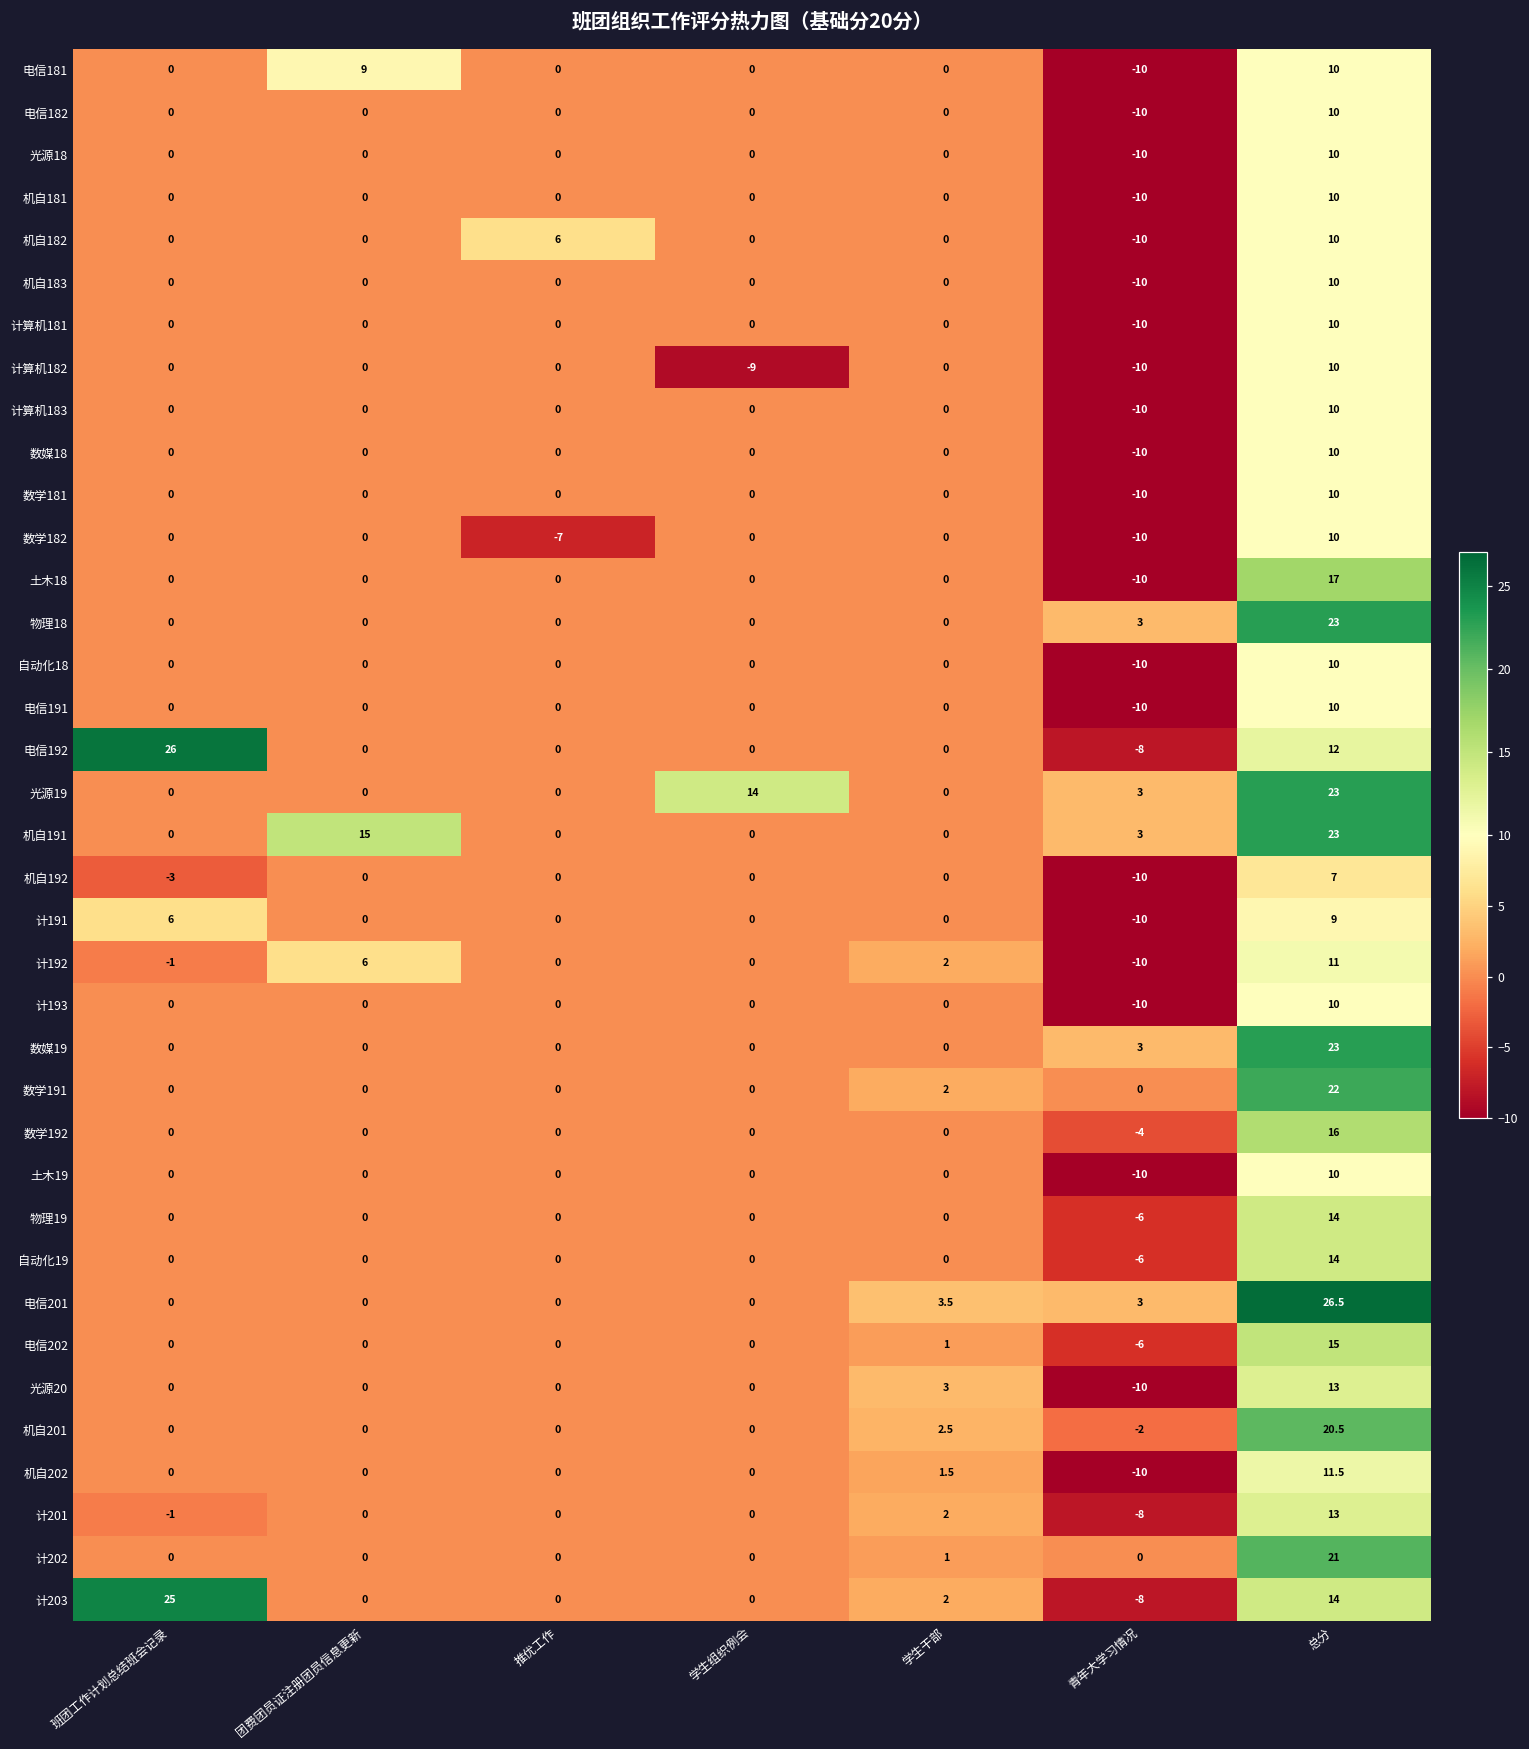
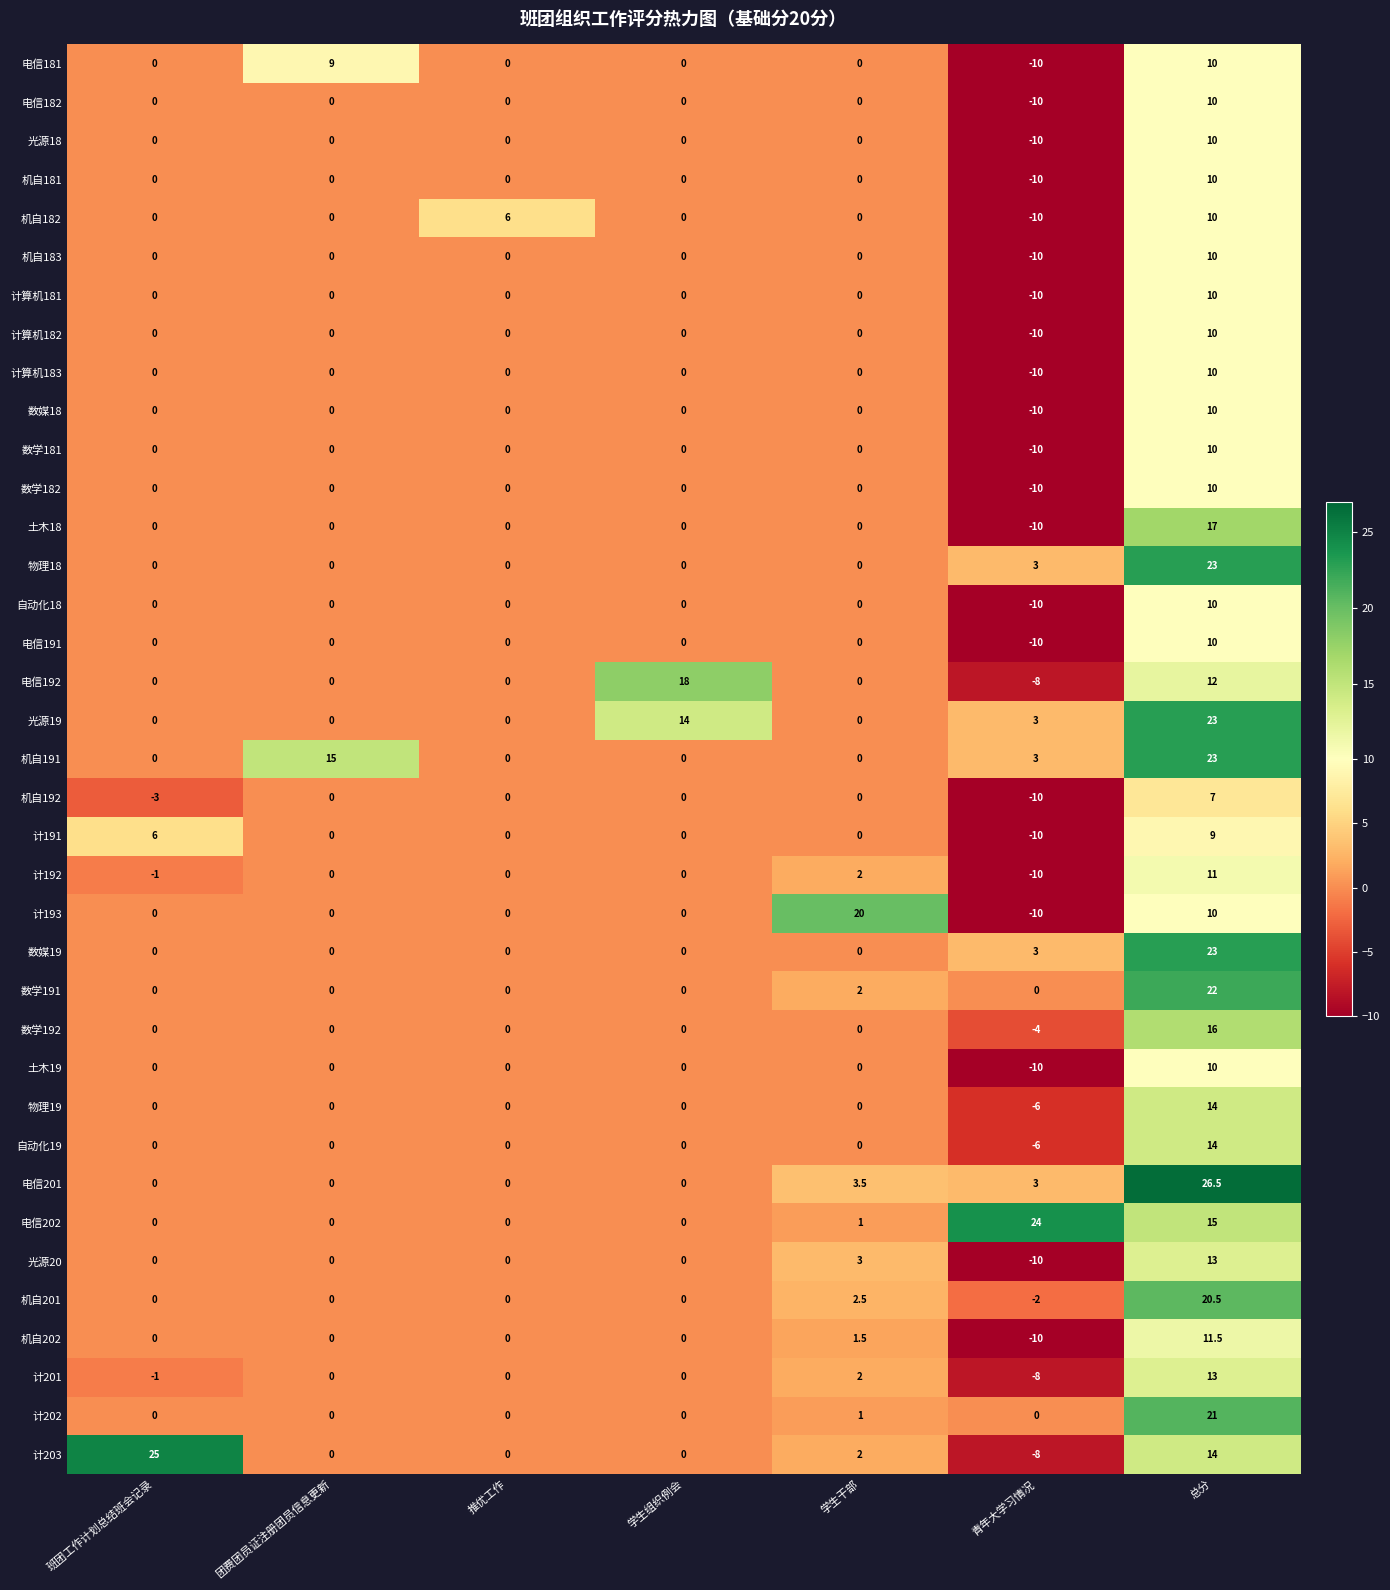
  {
    "计算机182": {
      "班团工作计划总结班会记录": 0,
      "团费团员证注册团员信息更新": 0,
      "推优工作": 0,
-     "学生组织例会": -9,
+     "学生组织例会": 0,
      "学生干部": 0,
      "青年大学习情况": -10,
      "总分": 10
    },
    "数学182": {
      "班团工作计划总结班会记录": 0,
      "团费团员证注册团员信息更新": 0,
-     "推优工作": -7,
+     "推优工作": 0,
      "学生组织例会": 0,
      "学生干部": 0,
      "青年大学习情况": -10,
      "总分": 10
    },
    "电信192": {
-     "班团工作计划总结班会记录": 26,
+     "班团工作计划总结班会记录": 0,
      "团费团员证注册团员信息更新": 0,
      "推优工作": 0,
-     "学生组织例会": 0,
+     "学生组织例会": 18,
      "学生干部": 0,
      "青年大学习情况": -8,
      "总分": 12
    },
    "计192": {
      "班团工作计划总结班会记录": -1,
-     "团费团员证注册团员信息更新": 6,
+     "团费团员证注册团员信息更新": 0,
      "推优工作": 0,
      "学生组织例会": 0,
      "学生干部": 2,
      "青年大学习情况": -10,
      "总分": 11
    },
    "计193": {
      "班团工作计划总结班会记录": 0,
      "团费团员证注册团员信息更新": 0,
      "推优工作": 0,
      "学生组织例会": 0,
-     "学生干部": 0,
+     "学生干部": 20,
      "青年大学习情况": -10,
      "总分": 10
    },
    "电信202": {
      "班团工作计划总结班会记录": 0,
      "团费团员证注册团员信息更新": 0,
      "推优工作": 0,
      "学生组织例会": 0,
      "学生干部": 1,
-     "青年大学习情况": -6,
+     "青年大学习情况": 24,
      "总分": 15
    }
  }
